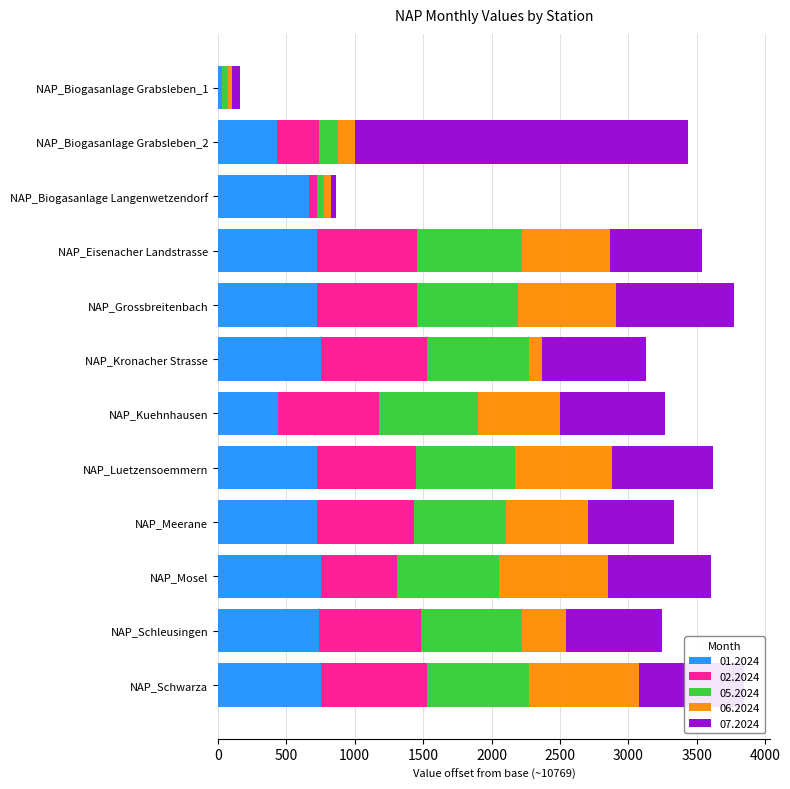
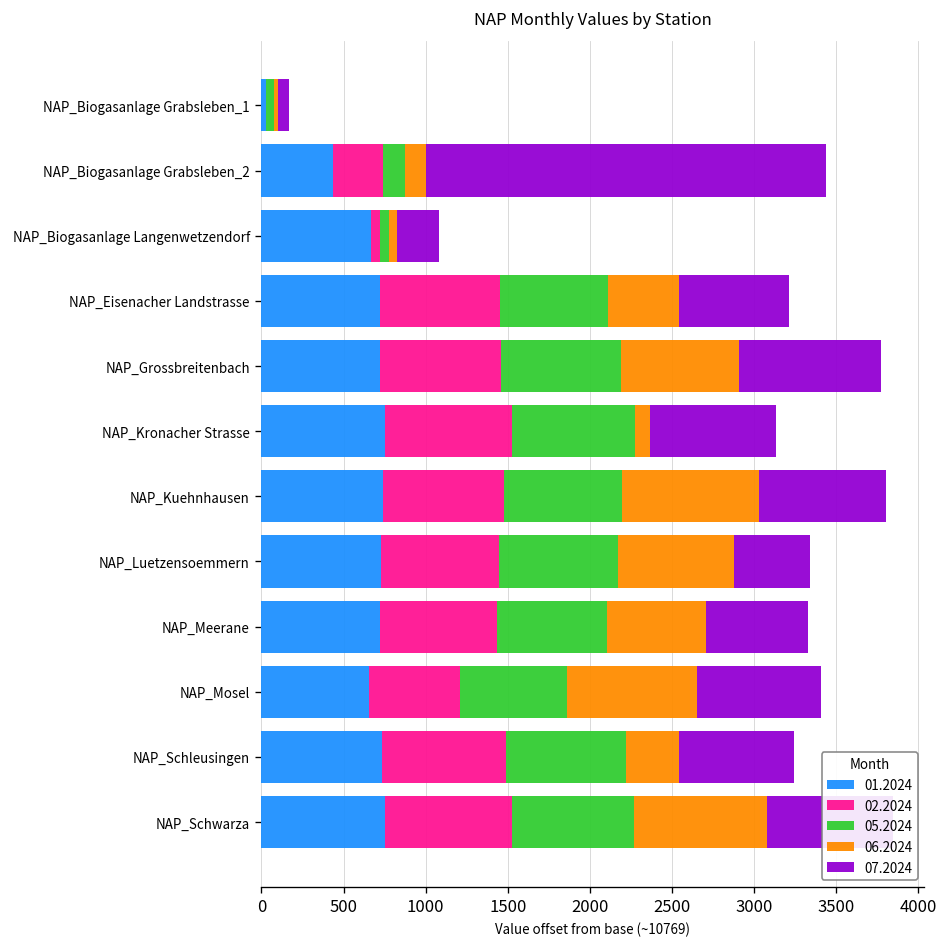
  {
    "01.2024": {
      "NAP_Biogasanlage Grabsleben_1": 30,
      "NAP_Biogasanlage Grabsleben_2": 440,
      "NAP_Biogasanlage Langenwetzendorf": 670,
      "NAP_Eisenacher Landstrasse": 730,
      "NAP_Grossbreitenbach": 720,
      "NAP_Kronacher Strasse": 760,
-     "NAP_Kuehnhausen": 440,
+     "NAP_Kuehnhausen": 740,
      "NAP_Luetzensoemmern": 730,
      "NAP_Meerane": 720,
-     "NAP_Mosel": 750,
+     "NAP_Mosel": 660,
      "NAP_Schleusingen": 740,
      "NAP_Schwarza": 750
    },
    "02.2024": {
      "NAP_Biogasanlage Grabsleben_2": 310,
      "NAP_Biogasanlage Langenwetzendorf": 60,
      "NAP_Eisenacher Landstrasse": 730,
      "NAP_Grossbreitenbach": 740,
      "NAP_Kronacher Strasse": 770,
      "NAP_Kuehnhausen": 740,
      "NAP_Luetzensoemmern": 720,
      "NAP_Meerane": 710,
      "NAP_Mosel": 560,
      "NAP_Schleusingen": 750,
      "NAP_Schwarza": 770
    },
    "05.2024": {
      "NAP_Biogasanlage Grabsleben_1": 50,
      "NAP_Biogasanlage Grabsleben_2": 140,
      "NAP_Biogasanlage Langenwetzendorf": 50,
-     "NAP_Eisenacher Landstrasse": 770,
+     "NAP_Eisenacher Landstrasse": 660,
      "NAP_Grossbreitenbach": 740,
      "NAP_Kronacher Strasse": 750,
      "NAP_Kuehnhausen": 720,
      "NAP_Luetzensoemmern": 730,
      "NAP_Meerane": 670,
-     "NAP_Mosel": 750,
+     "NAP_Mosel": 650,
      "NAP_Schleusingen": 730,
      "NAP_Schwarza": 750
    },
    "06.2024": {
      "NAP_Biogasanlage Grabsleben_1": 30,
      "NAP_Biogasanlage Grabsleben_2": 120,
      "NAP_Biogasanlage Langenwetzendorf": 50,
-     "NAP_Eisenacher Landstrasse": 640,
+     "NAP_Eisenacher Landstrasse": 440,
      "NAP_Grossbreitenbach": 720,
      "NAP_Kronacher Strasse": 90,
-     "NAP_Kuehnhausen": 600,
+     "NAP_Kuehnhausen": 830,
      "NAP_Luetzensoemmern": 710,
      "NAP_Meerane": 600,
      "NAP_Mosel": 790,
      "NAP_Schleusingen": 330,
      "NAP_Schwarza": 810
    },
    "07.2024": {
      "NAP_Biogasanlage Grabsleben_1": 60,
      "NAP_Biogasanlage Grabsleben_2": 2440,
-     "NAP_Biogasanlage Langenwetzendorf": 40,
+     "NAP_Biogasanlage Langenwetzendorf": 250,
      "NAP_Eisenacher Landstrasse": 670,
      "NAP_Grossbreitenbach": 870,
      "NAP_Kronacher Strasse": 760,
      "NAP_Kuehnhausen": 770,
-     "NAP_Luetzensoemmern": 740,
+     "NAP_Luetzensoemmern": 460,
      "NAP_Meerane": 630,
      "NAP_Mosel": 750,
      "NAP_Schleusingen": 700
    }
  }
